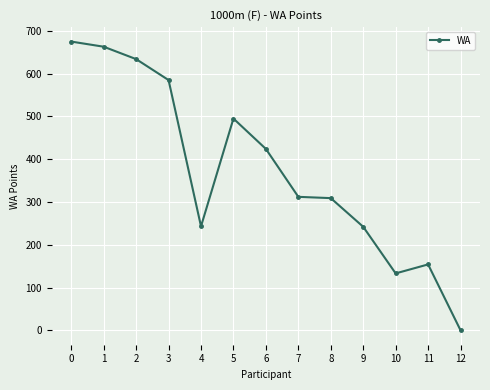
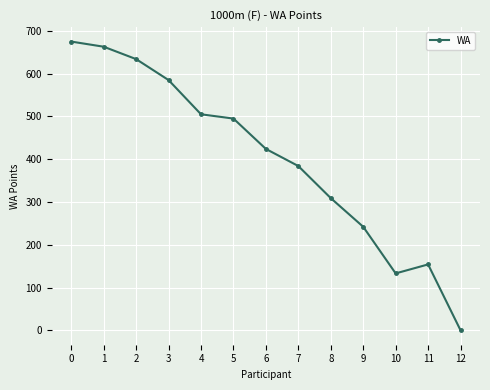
  {
    "0": 680,
    "1": 660,
    "2": 630,
    "3": 590,
-   "4": 240,
+   "4": 510,
    "5": 500,
    "6": 420,
-   "7": 310,
+   "7": 380,
    "8": 310,
    "9": 240,
    "10": 130,
    "11": 150,
    "12": 0
  }
